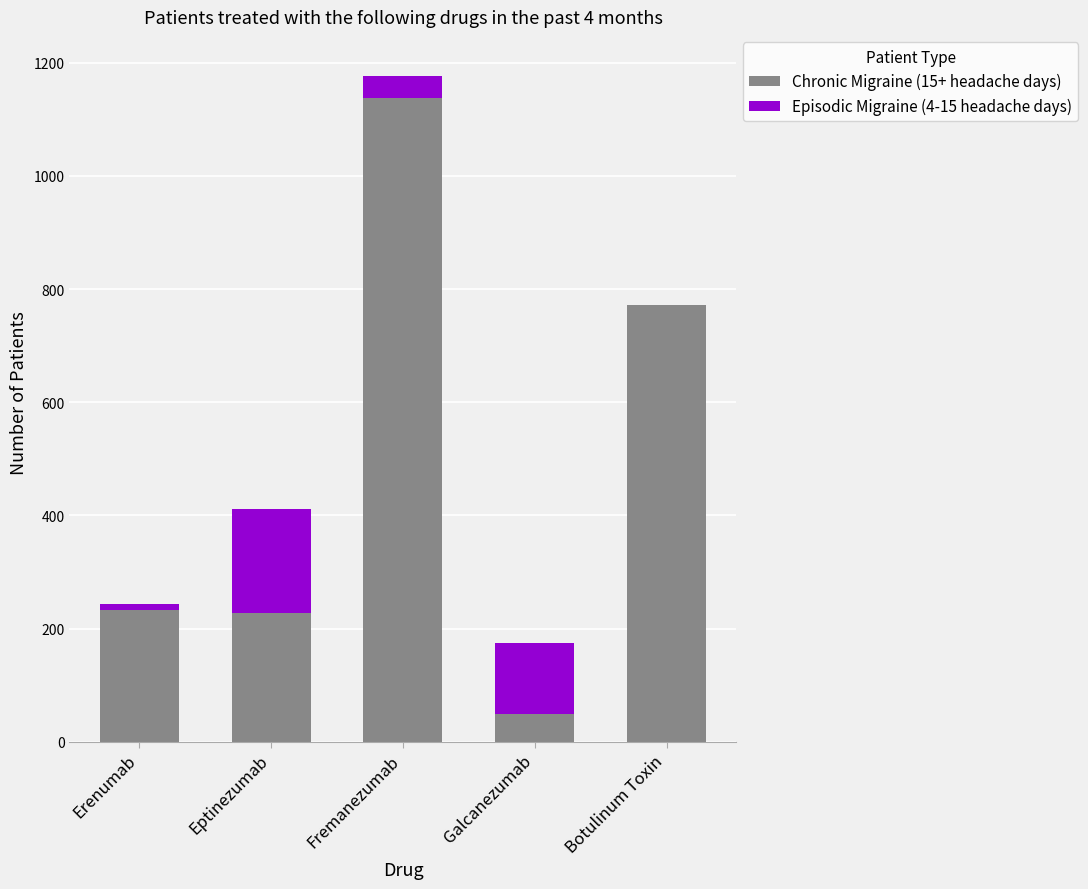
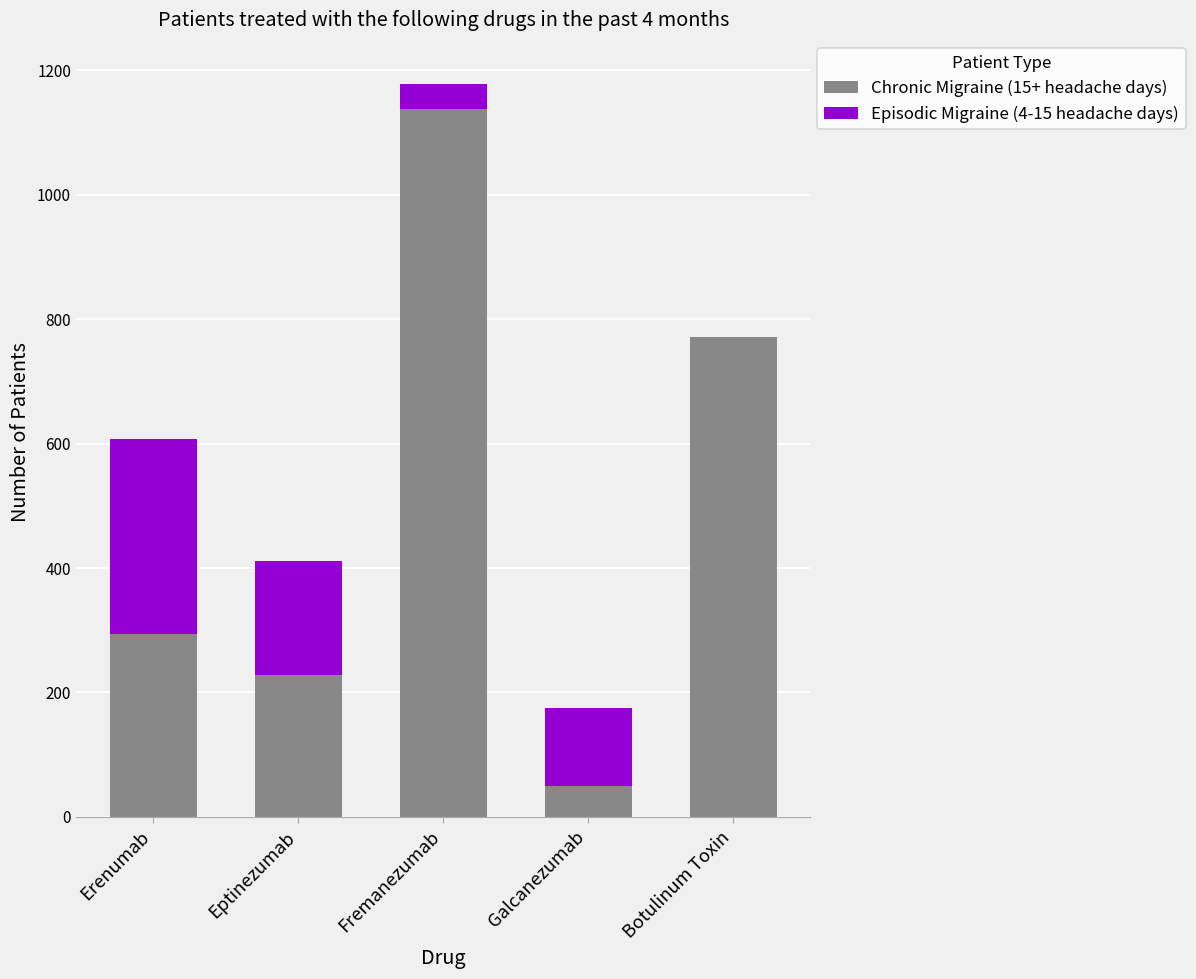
  {
    "Chronic Migraine (15+ headache days)": {
-     "Erenumab": 230,
+     "Erenumab": 290,
      "Eptinezumab": 230,
      "Fremanezumab": 1140,
      "Galcanezumab": 50,
      "Botulinum Toxin": 770
    },
    "Episodic Migraine (4-15 headache days)": {
-     "Erenumab": 10,
+     "Erenumab": 310,
      "Eptinezumab": 180,
      "Fremanezumab": 40,
      "Galcanezumab": 130,
      "Botulinum Toxin": 0
    }
  }
